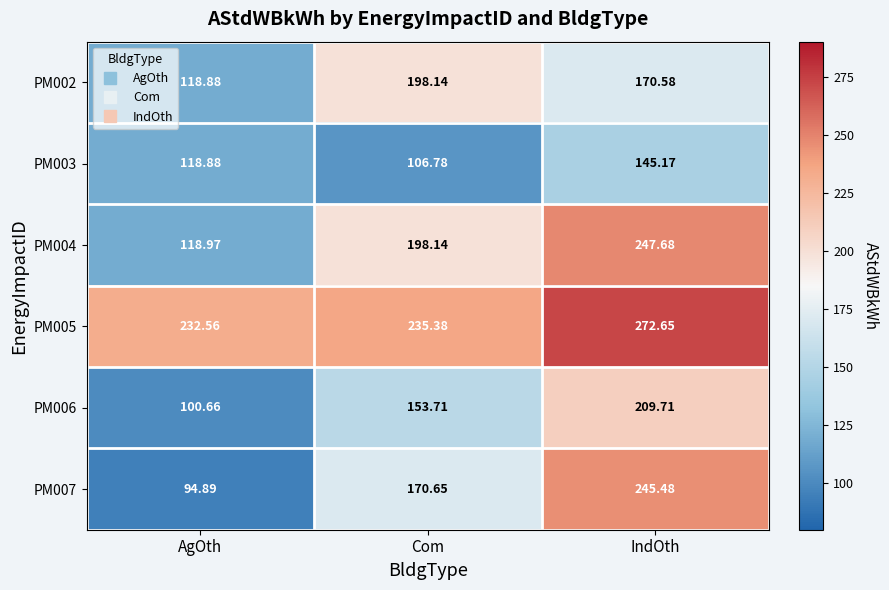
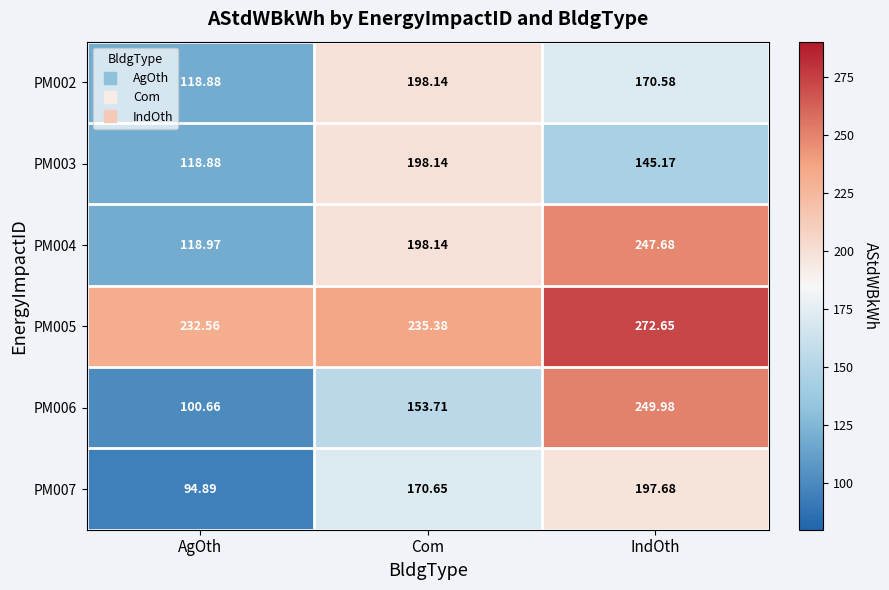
  {
    "PM002": {
      "AgOth": 118.88,
      "Com": 198.14,
      "IndOth": 170.58
    },
    "PM003": {
      "AgOth": 118.88,
-     "Com": 106.78,
+     "Com": 198.14,
      "IndOth": 145.17
    },
    "PM004": {
      "AgOth": 118.97,
      "Com": 198.14,
      "IndOth": 247.68
    },
    "PM005": {
      "AgOth": 232.56,
      "Com": 235.38,
      "IndOth": 272.65
    },
    "PM006": {
      "AgOth": 100.66,
      "Com": 153.71,
-     "IndOth": 209.71
+     "IndOth": 249.98
    },
    "PM007": {
      "AgOth": 94.89,
      "Com": 170.65,
-     "IndOth": 245.48
+     "IndOth": 197.68
    }
  }
